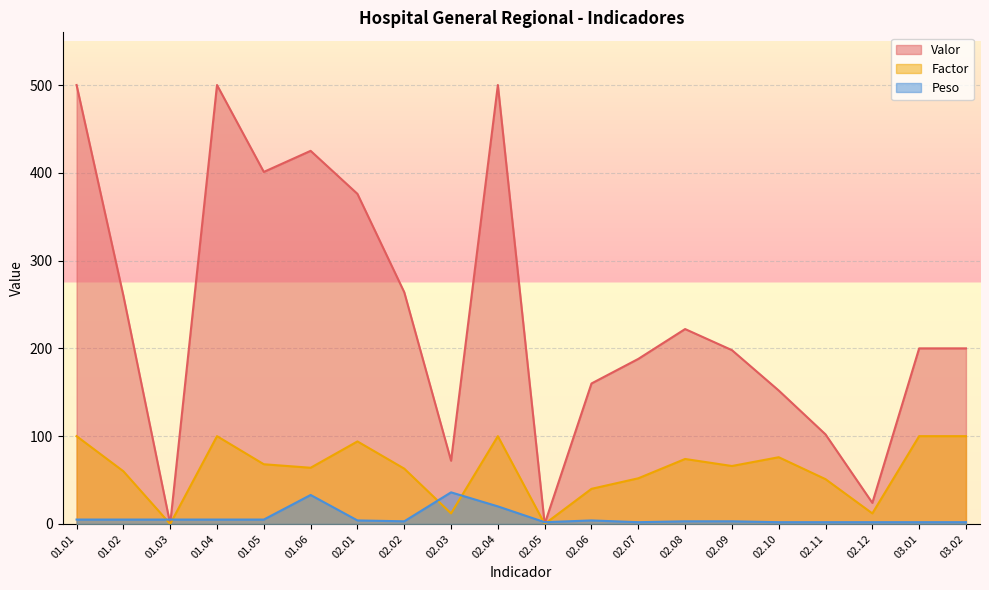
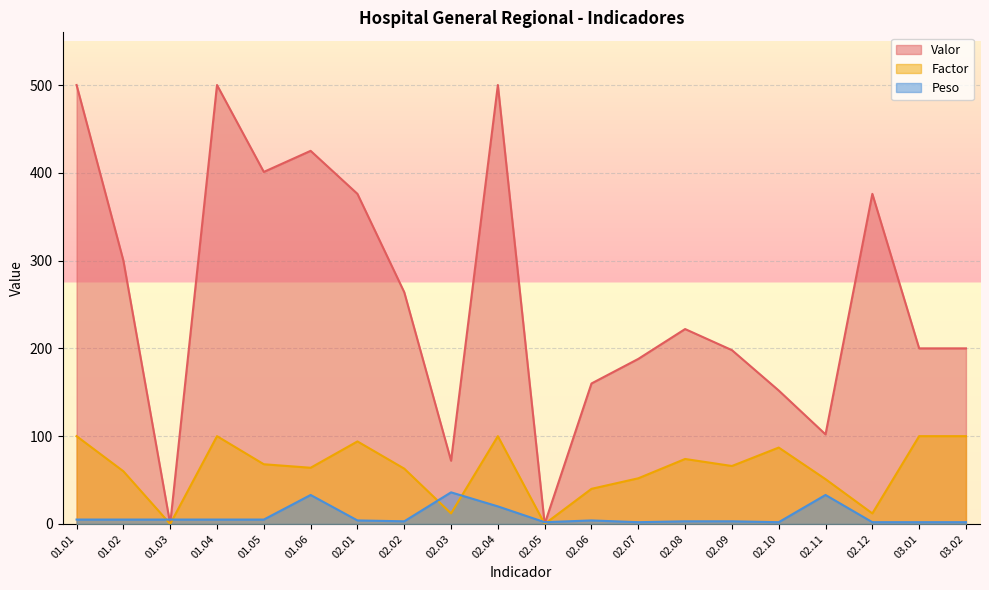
  {
    "Valor": {
      "01.01": 500,
-     "01.02": 260,
+     "01.02": 300,
      "01.04": 500,
      "01.05": 400,
      "01.06": 430,
      "02.01": 380,
      "02.02": 260,
      "02.03": 70,
      "02.04": 500,
      "02.06": 160,
      "02.07": 190,
      "02.08": 220,
      "02.09": 200,
      "02.10": 150,
      "02.11": 100,
-     "02.12": 20,
+     "02.12": 380,
      "03.01": 200,
      "03.02": 200
    },
    "Factor": {
      "01.01": 100,
      "01.02": 60,
      "01.04": 100,
      "01.05": 70,
      "01.06": 60,
      "02.01": 90,
      "02.02": 60,
      "02.03": 10,
      "02.04": 100,
      "02.06": 40,
      "02.07": 50,
      "02.08": 70,
      "02.09": 70,
-     "02.10": 80,
+     "02.10": 90,
      "02.11": 50,
      "02.12": 10,
      "03.01": 100,
      "03.02": 100
    },
    "Peso": {
      "01.01": 10,
      "01.02": 10,
      "01.03": 10,
      "01.04": 10,
      "01.05": 10,
      "01.06": 30,
      "02.01": 0,
      "02.02": 0,
      "02.03": 40,
      "02.04": 20,
      "02.06": 0,
      "02.07": 0,
      "02.08": 0,
      "02.09": 0,
      "02.10": 0,
-     "02.11": 0,
+     "02.11": 30,
      "02.12": 0,
      "03.01": 0,
      "03.02": 0
    }
  }
